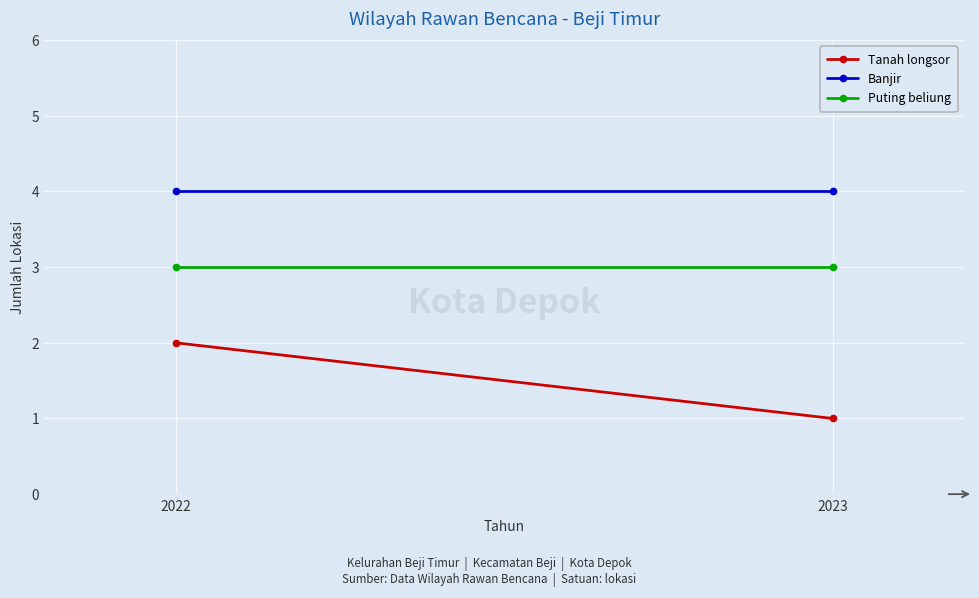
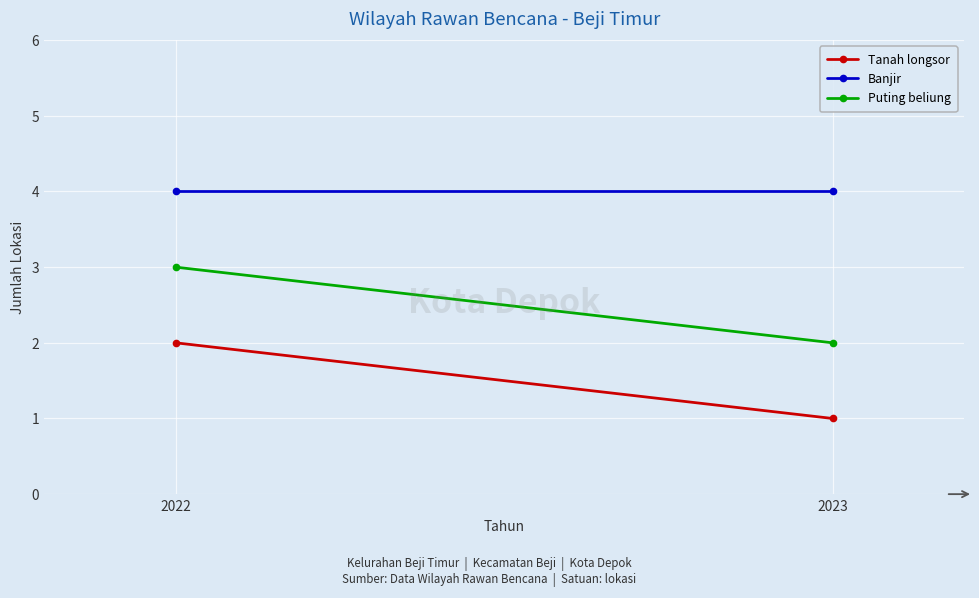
  {
    "Tanah longsor": {
      "2022": 2,
      "2023": 1
    },
    "Banjir": {
      "2022": 4,
      "2023": 4
    },
    "Puting beliung": {
      "2022": 3,
-     "2023": 3
+     "2023": 2
    }
  }
